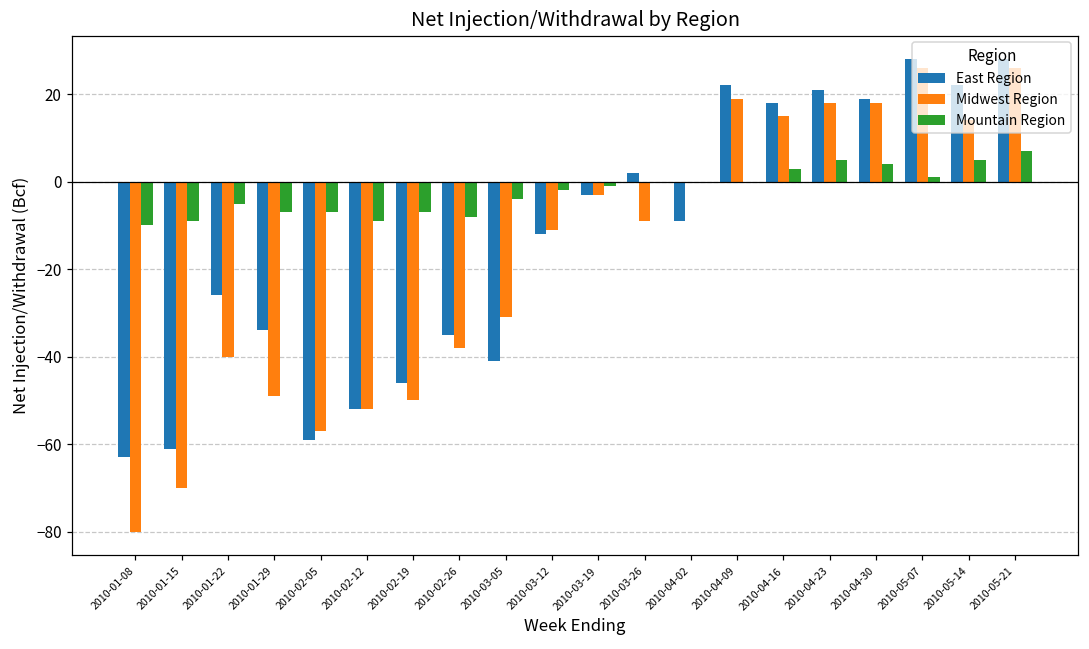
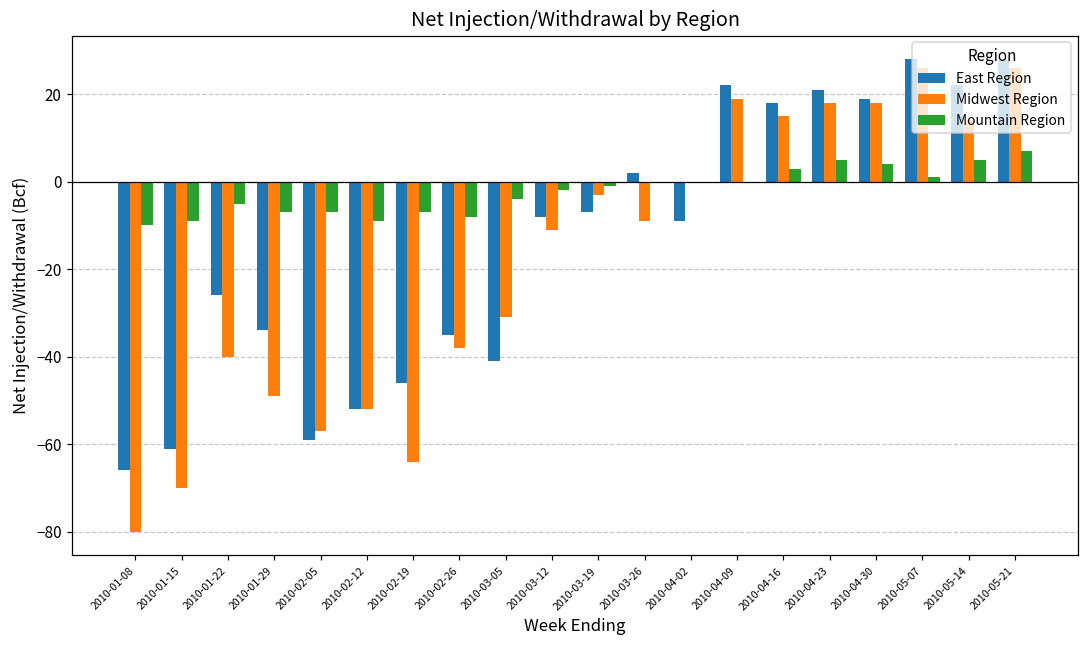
  {
    "East Region": {
-     "2010-01-08": -63,
+     "2010-01-08": -66,
      "2010-01-15": -61,
      "2010-01-22": -26,
      "2010-01-29": -34,
      "2010-02-05": -59,
      "2010-02-12": -52,
      "2010-02-19": -46,
      "2010-02-26": -35,
      "2010-03-05": -41,
-     "2010-03-12": -12,
-     "2010-03-19": -3,
+     "2010-03-12": -8,
+     "2010-03-19": -7,
      "2010-03-26": 2,
      "2010-04-02": -9,
      "2010-04-09": 22,
      "2010-04-16": 18,
      "2010-04-23": 21,
      "2010-04-30": 19,
      "2010-05-07": 28
    },
    "Midwest Region": {
      "2010-01-08": -80,
      "2010-01-15": -70,
      "2010-01-22": -40,
      "2010-01-29": -49,
      "2010-02-05": -57,
      "2010-02-12": -52,
-     "2010-02-19": -50,
+     "2010-02-19": -64,
      "2010-02-26": -38,
      "2010-03-05": -31,
      "2010-03-12": -11,
      "2010-03-19": -3,
      "2010-03-26": -9,
      "2010-04-02": 0,
      "2010-04-09": 19,
      "2010-04-16": 15,
      "2010-04-23": 18,
      "2010-04-30": 18
    },
    "Mountain Region": {
      "2010-01-08": -10,
      "2010-01-15": -9,
      "2010-01-22": -5,
      "2010-01-29": -7,
      "2010-02-05": -7,
      "2010-02-12": -9,
      "2010-02-19": -7,
      "2010-02-26": -8,
      "2010-03-05": -4,
      "2010-03-12": -2,
      "2010-03-19": -1,
      "2010-03-26": 0,
      "2010-04-02": 0,
      "2010-04-09": 0,
      "2010-04-16": 3,
      "2010-04-23": 5,
      "2010-04-30": 4,
      "2010-05-07": 1,
      "2010-05-14": 5,
      "2010-05-21": 7
    }
  }
